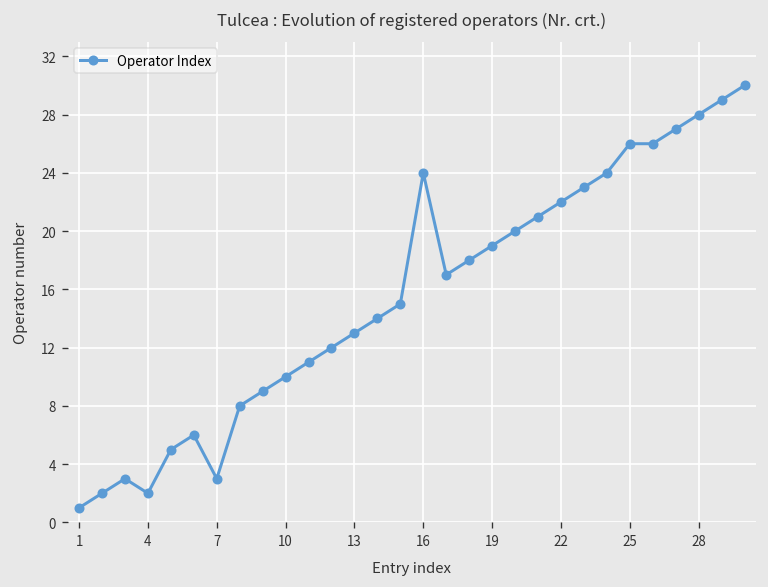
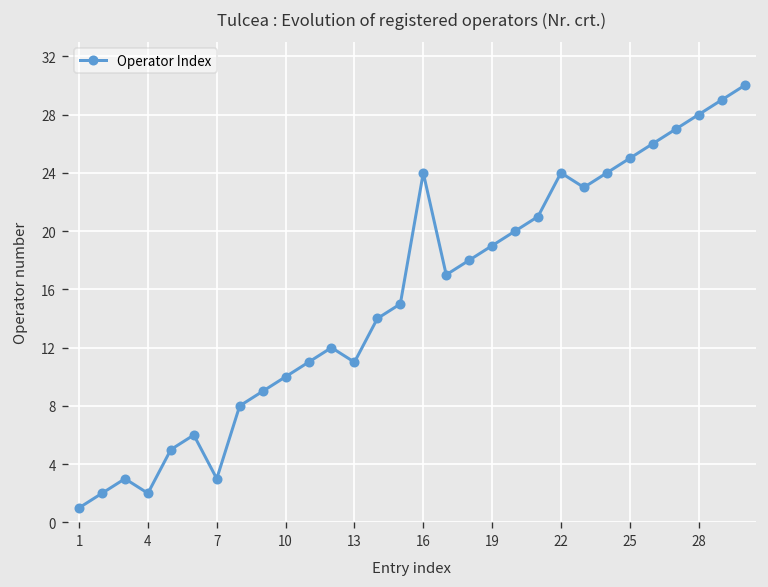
  {
    "1": 1,
    "4": 2,
    "7": 3,
    "10": 10,
-   "13": 13,
+   "13": 11,
    "16": 24,
    "19": 19,
-   "22": 22,
-   "25": 26,
+   "22": 24,
+   "25": 25,
    "28": 28
  }
